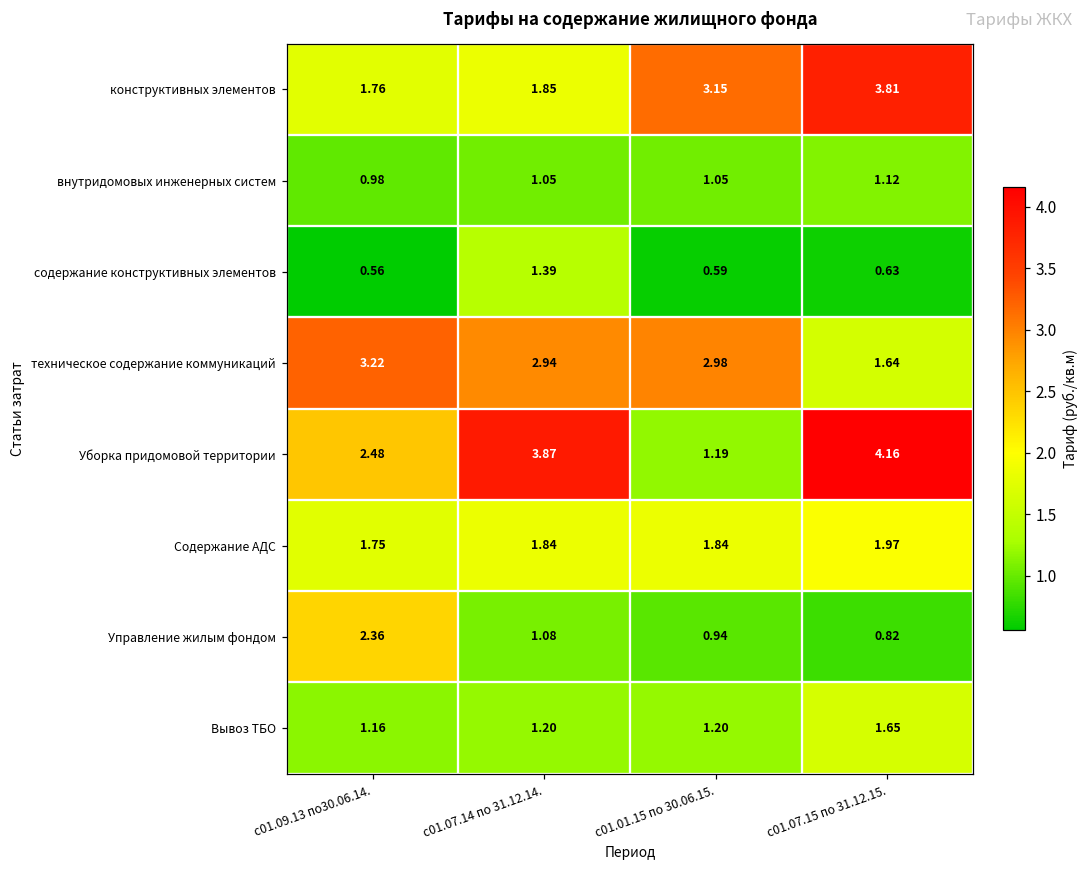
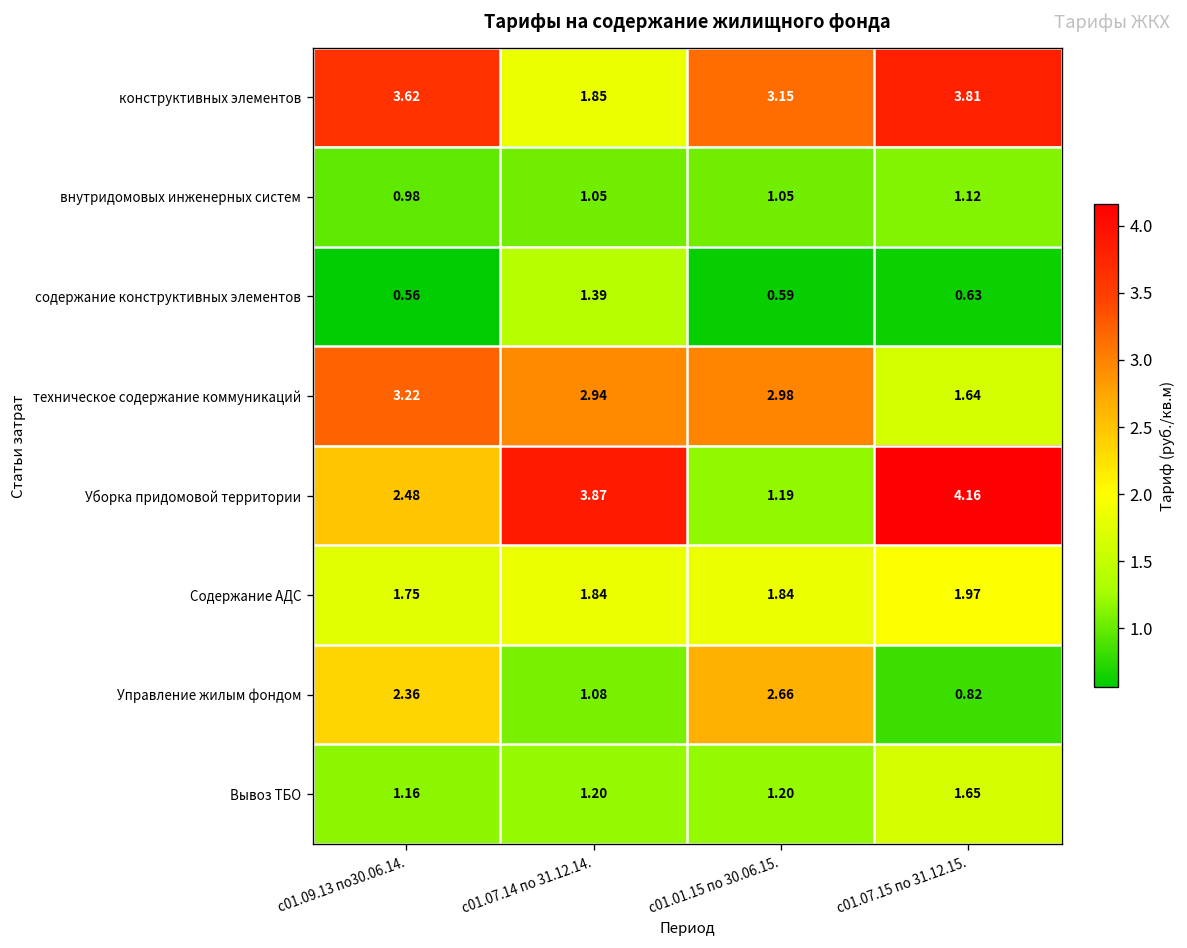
  {
    "конструктивных элементов": {
-     "с01.09.13 по30.06.14.": 1.76,
+     "с01.09.13 по30.06.14.": 3.62,
      "с01.07.14 по 31.12.14.": 1.85,
      "с01.01.15 по 30.06.15.": 3.15,
      "с01.07.15 по 31.12.15.": 3.81
    },
    "внутридомовых инженерных систем": {
      "с01.09.13 по30.06.14.": 0.98,
      "с01.07.14 по 31.12.14.": 1.05,
      "с01.01.15 по 30.06.15.": 1.05,
      "с01.07.15 по 31.12.15.": 1.12
    },
    "содержание конструктивных элементов": {
      "с01.09.13 по30.06.14.": 0.56,
      "с01.07.14 по 31.12.14.": 1.39,
      "с01.01.15 по 30.06.15.": 0.59,
      "с01.07.15 по 31.12.15.": 0.63
    },
    "техническое содержание коммуникаций": {
      "с01.09.13 по30.06.14.": 3.22,
      "с01.07.14 по 31.12.14.": 2.94,
      "с01.01.15 по 30.06.15.": 2.98,
      "с01.07.15 по 31.12.15.": 1.64
    },
    "Уборка придомовой территории": {
      "с01.09.13 по30.06.14.": 2.48,
      "с01.07.14 по 31.12.14.": 3.87,
      "с01.01.15 по 30.06.15.": 1.19,
      "с01.07.15 по 31.12.15.": 4.16
    },
    "Содержание АДС": {
      "с01.09.13 по30.06.14.": 1.75,
      "с01.07.14 по 31.12.14.": 1.84,
      "с01.01.15 по 30.06.15.": 1.84,
      "с01.07.15 по 31.12.15.": 1.97
    },
    "Управление жилым фондом": {
      "с01.09.13 по30.06.14.": 2.36,
      "с01.07.14 по 31.12.14.": 1.08,
-     "с01.01.15 по 30.06.15.": 0.94,
+     "с01.01.15 по 30.06.15.": 2.66,
      "с01.07.15 по 31.12.15.": 0.82
    },
    "Вывоз ТБО": {
      "с01.09.13 по30.06.14.": 1.16,
      "с01.07.14 по 31.12.14.": 1.20,
      "с01.01.15 по 30.06.15.": 1.20,
      "с01.07.15 по 31.12.15.": 1.65
    }
  }
